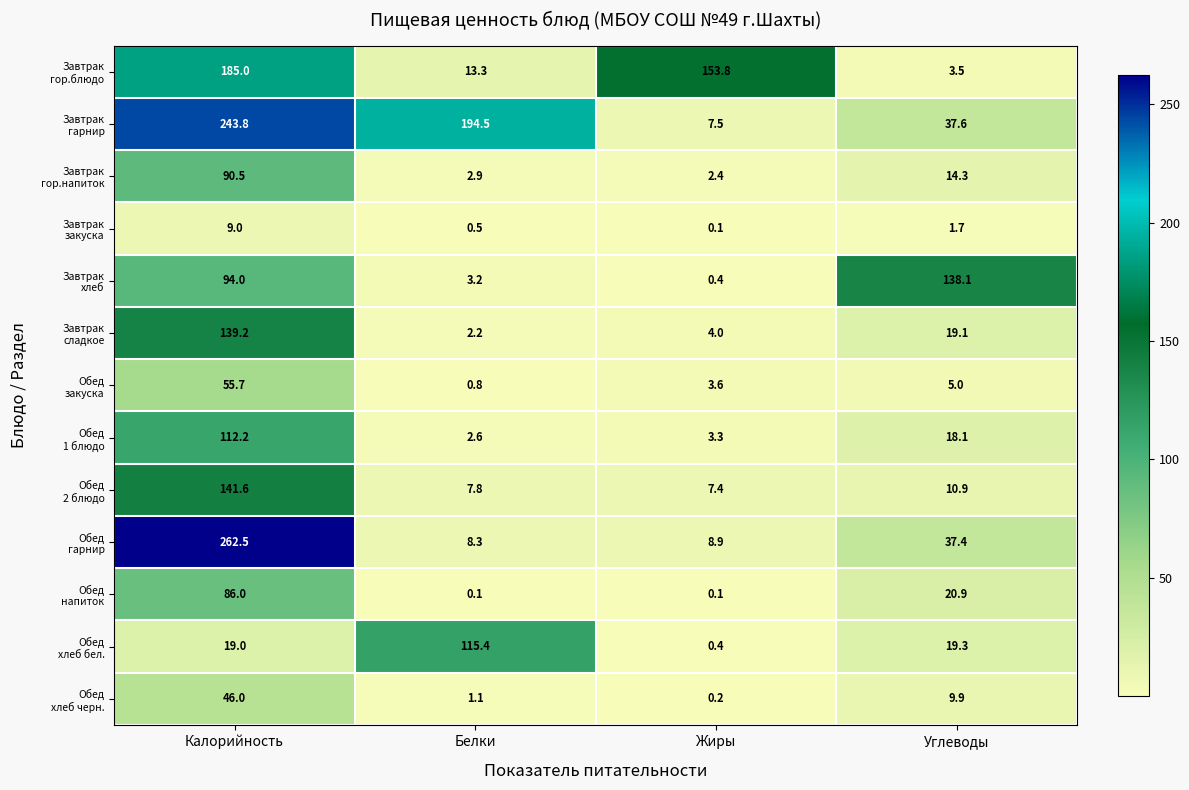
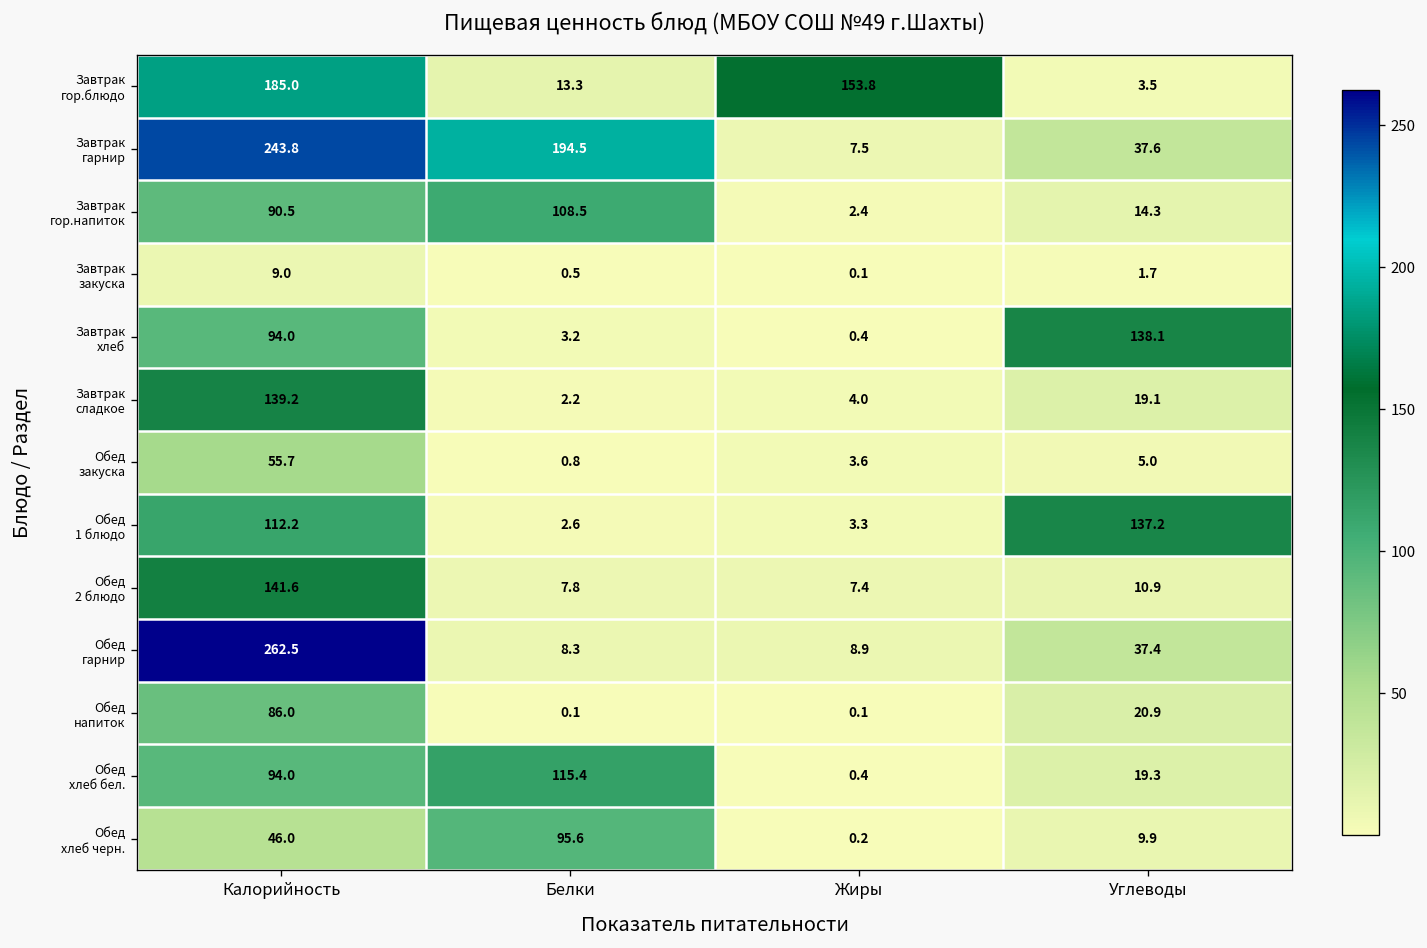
  {
    "Завтрак гор.блюдо": {
      "Калорийность": 185.0,
      "Белки": 13.3,
      "Жиры": 153.8,
      "Углеводы": 3.5
    },
    "Завтрак гарнир": {
      "Калорийность": 243.8,
      "Белки": 194.5,
      "Жиры": 7.5,
      "Углеводы": 37.6
    },
    "Завтрак гор.напиток": {
      "Калорийность": 90.5,
-     "Белки": 2.9,
+     "Белки": 108.5,
      "Жиры": 2.4,
      "Углеводы": 14.3
    },
    "Завтрак закуска": {
      "Калорийность": 9.0,
      "Белки": 0.5,
      "Жиры": 0.1,
      "Углеводы": 1.7
    },
    "Завтрак хлеб": {
      "Калорийность": 94.0,
      "Белки": 3.2,
      "Жиры": 0.4,
      "Углеводы": 138.1
    },
    "Завтрак сладкое": {
      "Калорийность": 139.2,
      "Белки": 2.2,
      "Жиры": 4.0,
      "Углеводы": 19.1
    },
    "Обед закуска": {
      "Калорийность": 55.7,
      "Белки": 0.8,
      "Жиры": 3.6,
      "Углеводы": 5.0
    },
    "Обед 1 блюдо": {
      "Калорийность": 112.2,
      "Белки": 2.6,
      "Жиры": 3.3,
-     "Углеводы": 18.1
+     "Углеводы": 137.2
    },
    "Обед 2 блюдо": {
      "Калорийность": 141.6,
      "Белки": 7.8,
      "Жиры": 7.4,
      "Углеводы": 10.9
    },
    "Обед гарнир": {
      "Калорийность": 262.5,
      "Белки": 8.3,
      "Жиры": 8.9,
      "Углеводы": 37.4
    },
    "Обед напиток": {
      "Калорийность": 86.0,
      "Белки": 0.1,
      "Жиры": 0.1,
      "Углеводы": 20.9
    },
    "Обед хлеб бел.": {
-     "Калорийность": 19.0,
+     "Калорийность": 94.0,
      "Белки": 115.4,
      "Жиры": 0.4,
      "Углеводы": 19.3
    },
    "Обед хлеб черн.": {
      "Калорийность": 46.0,
-     "Белки": 1.1,
+     "Белки": 95.6,
      "Жиры": 0.2,
      "Углеводы": 9.9
    }
  }
